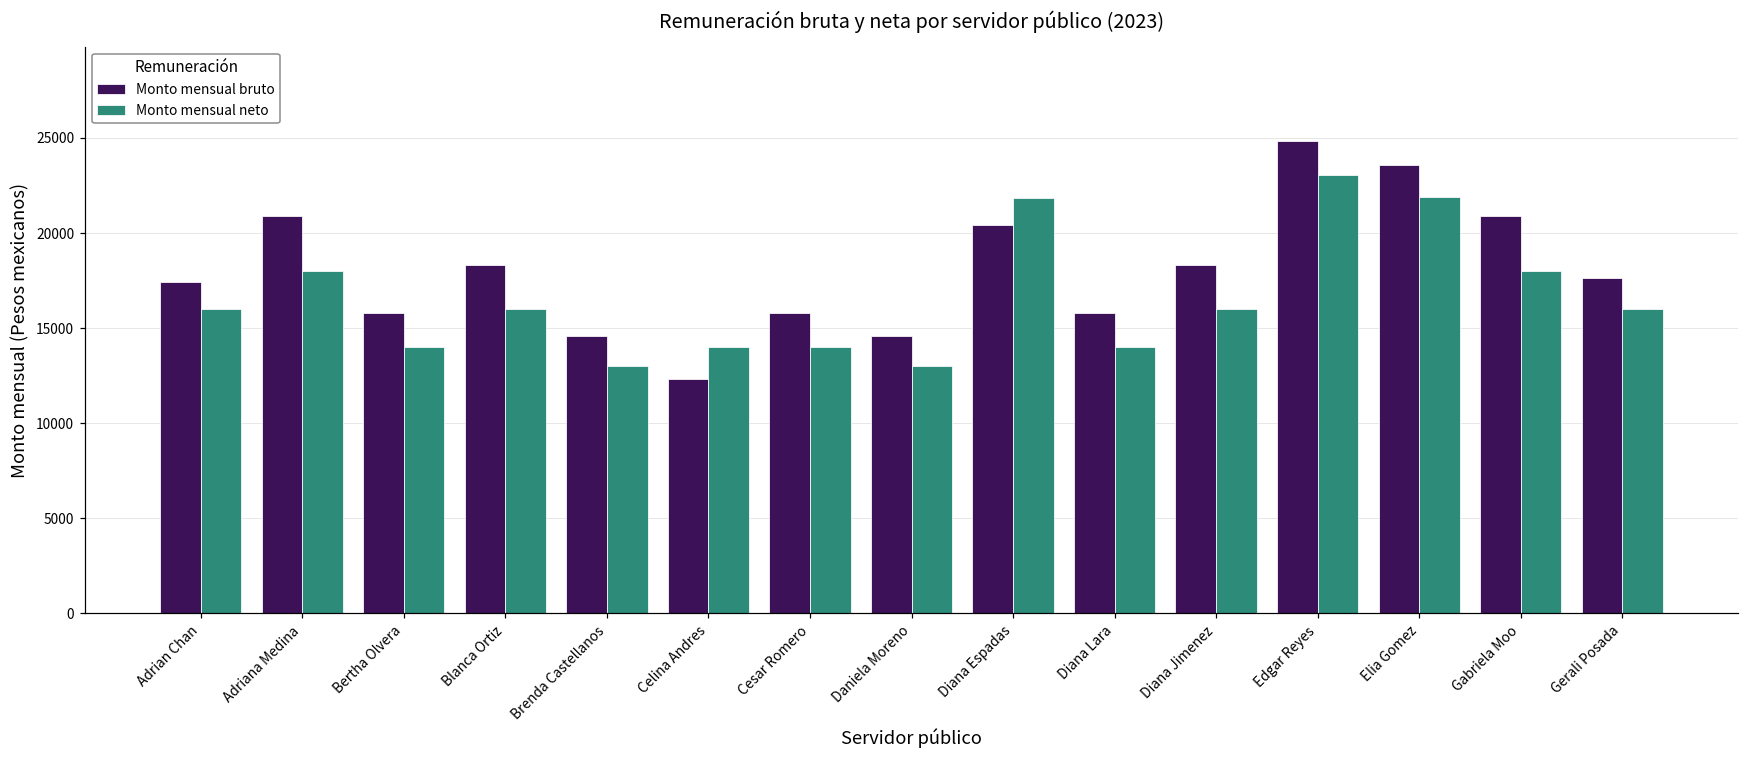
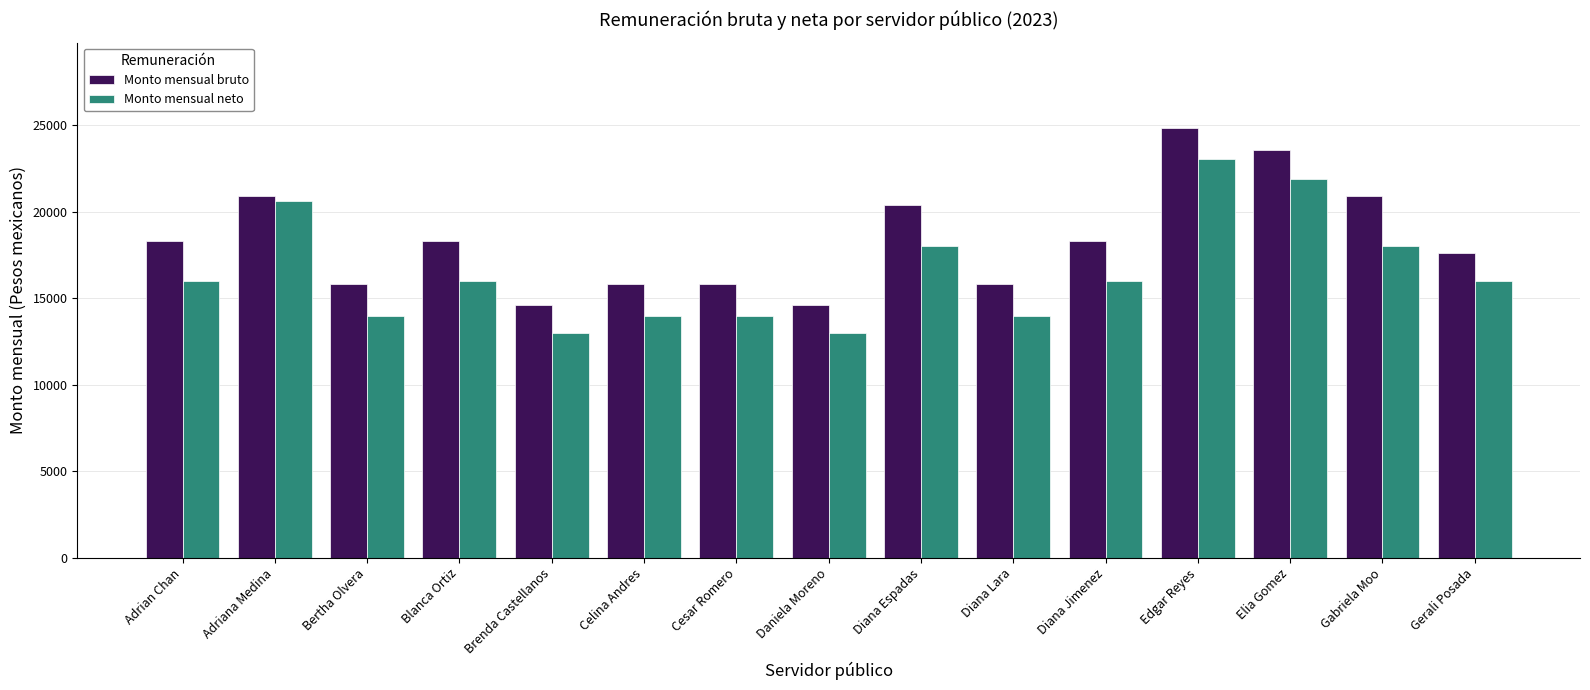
  {
    "Monto mensual bruto": {
-     "Adrian Chan": 17400,
+     "Adrian Chan": 18300,
      "Adriana Medina": 20900,
      "Bertha Olvera": 15800,
      "Blanca Ortiz": 18300,
      "Brenda Castellanos": 14600,
-     "Celina Andres": 12300,
+     "Celina Andres": 15800,
      "Cesar Romero": 15800,
      "Daniela Moreno": 14600,
      "Diana Espadas": 20400,
      "Diana Lara": 15800,
      "Diana Jimenez": 18300,
      "Edgar Reyes": 24800,
      "Elia Gomez": 23600,
      "Gabriela Moo": 20900,
      "Gerali Posada": 17600
    },
    "Monto mensual neto": {
      "Adrian Chan": 16000,
-     "Adriana Medina": 18000,
+     "Adriana Medina": 20600,
      "Bertha Olvera": 14000,
      "Blanca Ortiz": 16000,
      "Brenda Castellanos": 13000,
      "Celina Andres": 14000,
      "Cesar Romero": 14000,
      "Daniela Moreno": 13000,
-     "Diana Espadas": 21900,
+     "Diana Espadas": 18000,
      "Diana Lara": 14000,
      "Diana Jimenez": 16000,
      "Edgar Reyes": 23000,
      "Elia Gomez": 21900,
      "Gabriela Moo": 18000,
      "Gerali Posada": 16000
    }
  }
